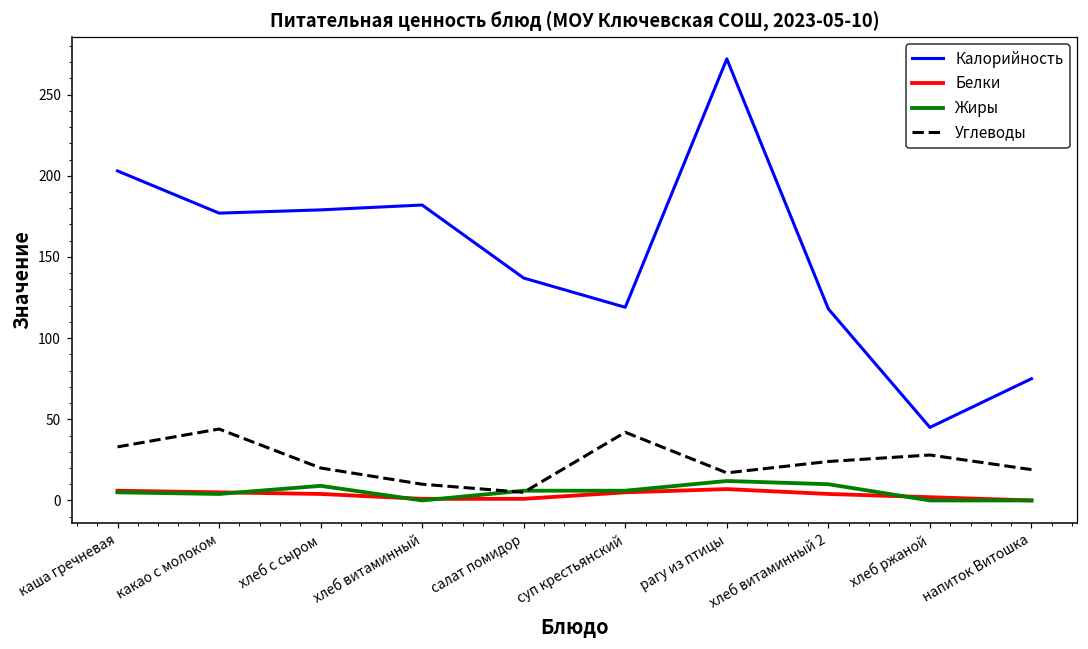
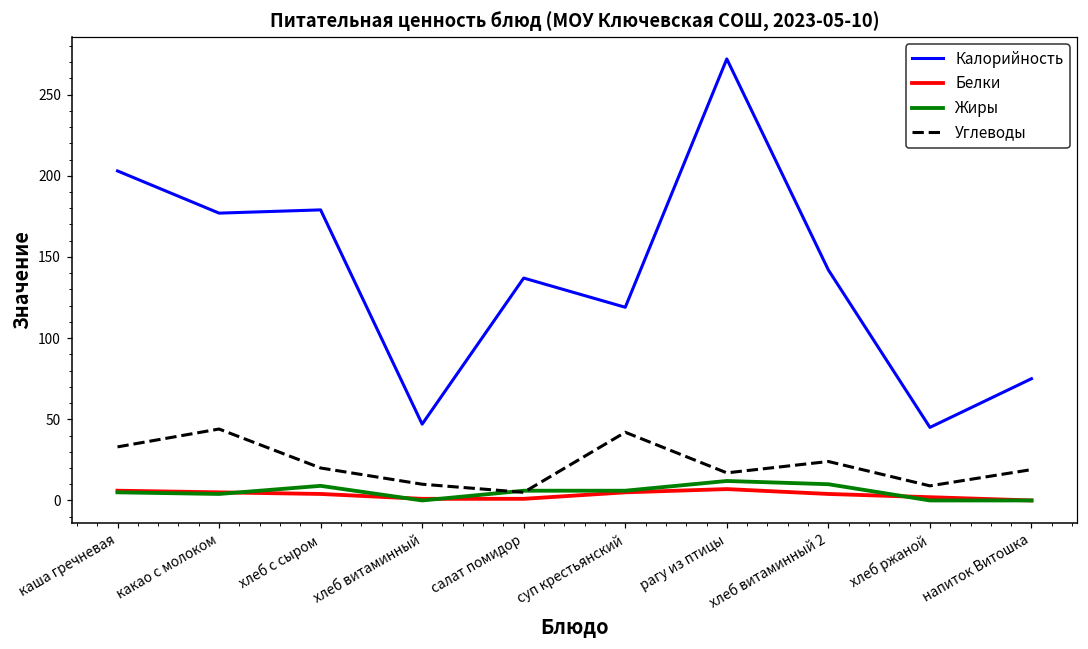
  {
    "Калорийность": {
      "каша гречневая": 203,
      "какао с молоком": 177,
      "хлеб с сыром": 179,
-     "хлеб витаминный": 182,
+     "хлеб витаминный": 47,
      "салат помидор": 137,
      "суп крестьянский": 119,
      "рагу из птицы": 272,
-     "хлеб витаминный 2": 118,
+     "хлеб витаминный 2": 142,
      "хлеб ржаной": 45,
      "напиток Витошка": 75
    },
    "Белки": {
      "хлеб с сыром": 4,
      "салат помидор": 1,
      "рагу из птицы": 7,
      "хлеб витаминный 2": 4,
      "хлеб ржаной": 2
    },
    "Жиры": {
      "хлеб с сыром": 9,
      "рагу из птицы": 12,
      "хлеб витаминный 2": 10,
      "хлеб ржаной": 0
    },
    "Углеводы": {
      "каша гречневая": 33,
      "какао с молоком": 44,
      "хлеб с сыром": 20,
      "хлеб витаминный": 10,
      "суп крестьянский": 42,
      "рагу из птицы": 17,
      "хлеб витаминный 2": 24,
-     "хлеб ржаной": 28,
+     "хлеб ржаной": 9,
      "напиток Витошка": 19
    }
  }
